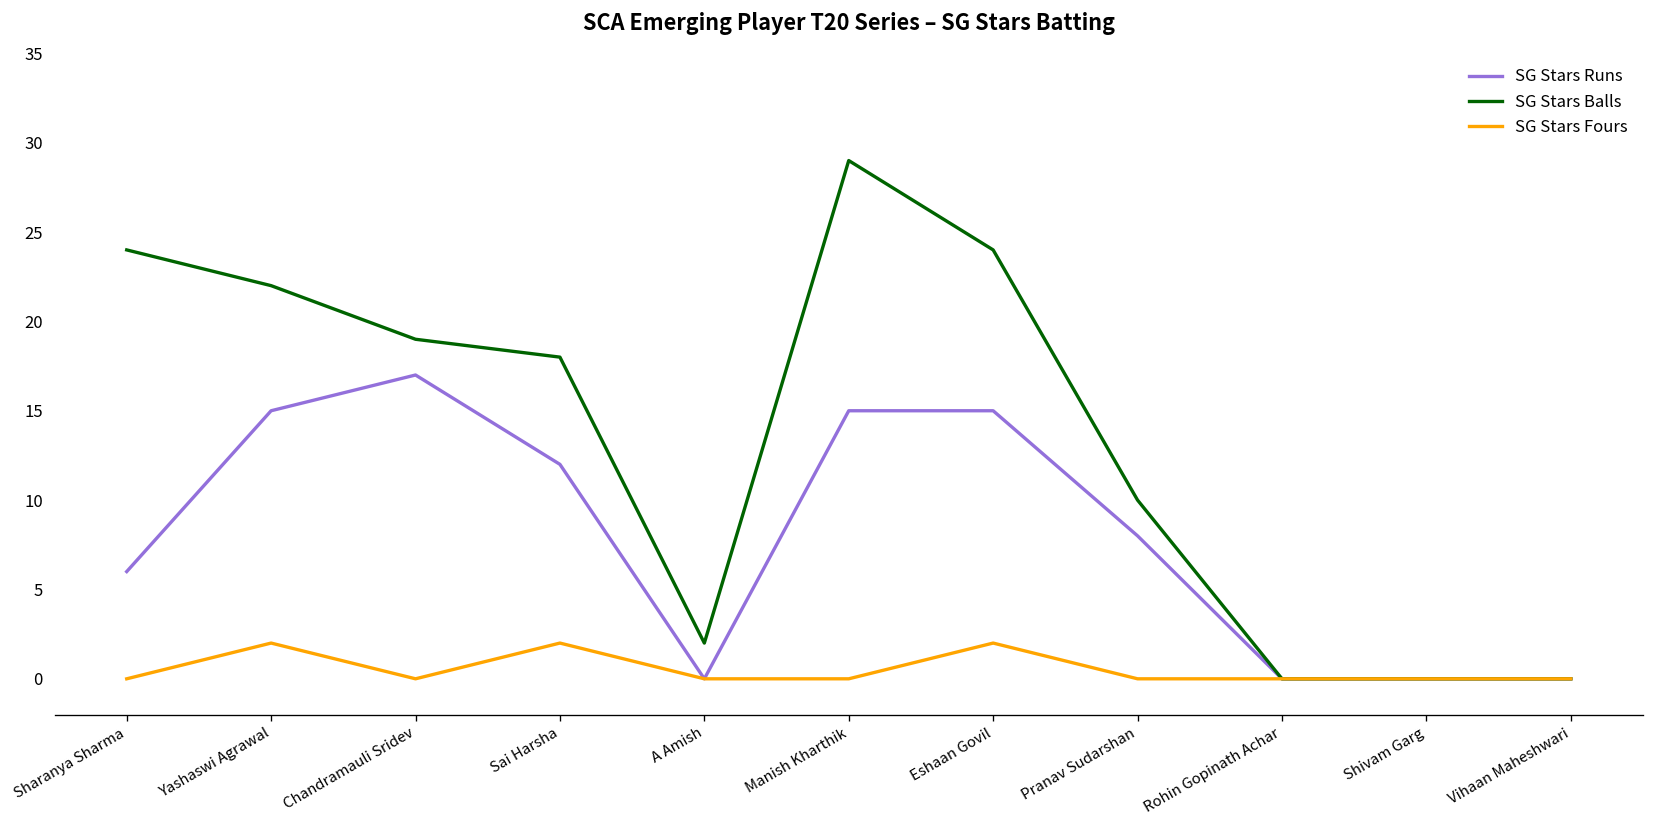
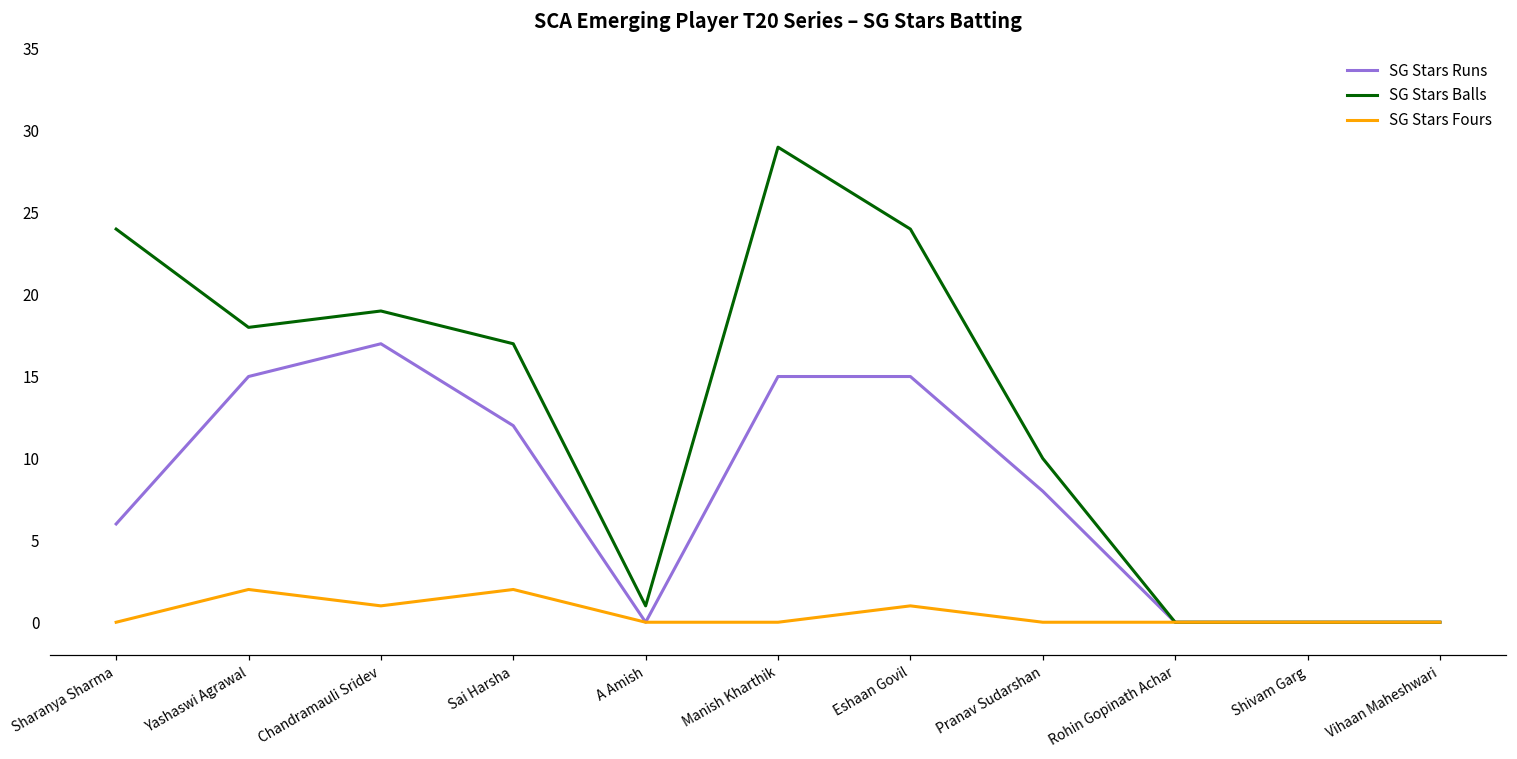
  {
    "SG Stars Runs": {
      "Sharanya Sharma": 6,
      "Yashaswi Agrawal": 15,
      "Chandramauli Sridev": 17,
      "Sai Harsha": 12,
      "Manish Kharthik": 15,
      "Eshaan Govil": 15,
      "Pranav Sudarshan": 8
    },
    "SG Stars Balls": {
      "Sharanya Sharma": 24,
-     "Yashaswi Agrawal": 22,
+     "Yashaswi Agrawal": 18,
      "Chandramauli Sridev": 19,
-     "Sai Harsha": 18,
-     "A Amish": 2,
+     "Sai Harsha": 17,
+     "A Amish": 1,
      "Manish Kharthik": 29,
      "Eshaan Govil": 24,
      "Pranav Sudarshan": 10
    },
    "SG Stars Fours": {
      "Sharanya Sharma": 0,
      "Yashaswi Agrawal": 2,
-     "Chandramauli Sridev": 0,
+     "Chandramauli Sridev": 1,
      "Sai Harsha": 2,
      "Manish Kharthik": 0,
-     "Eshaan Govil": 2,
+     "Eshaan Govil": 1,
      "Pranav Sudarshan": 0
    }
  }
